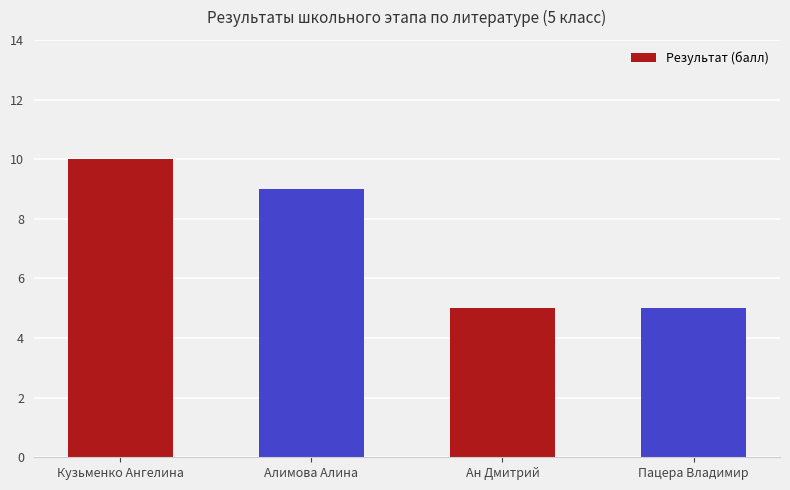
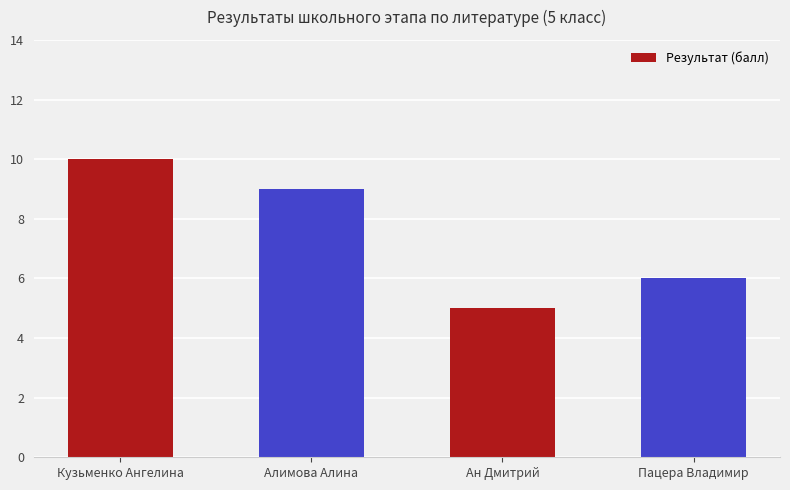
  {
    "Кузьменко Ангелина": 10,
    "Алимова Алина": 9,
    "Ан Дмитрий": 5,
-   "Пацера Владимир": 5
+   "Пацера Владимир": 6
  }
